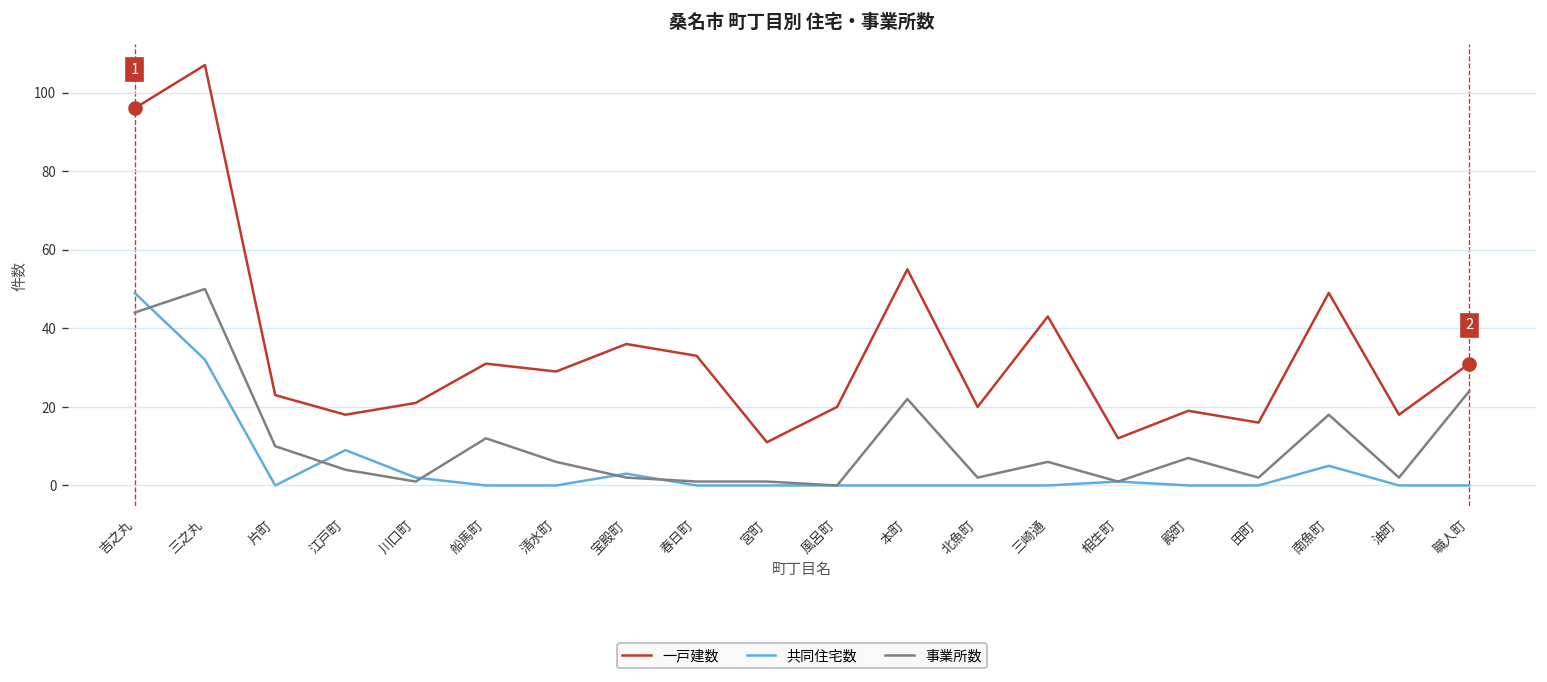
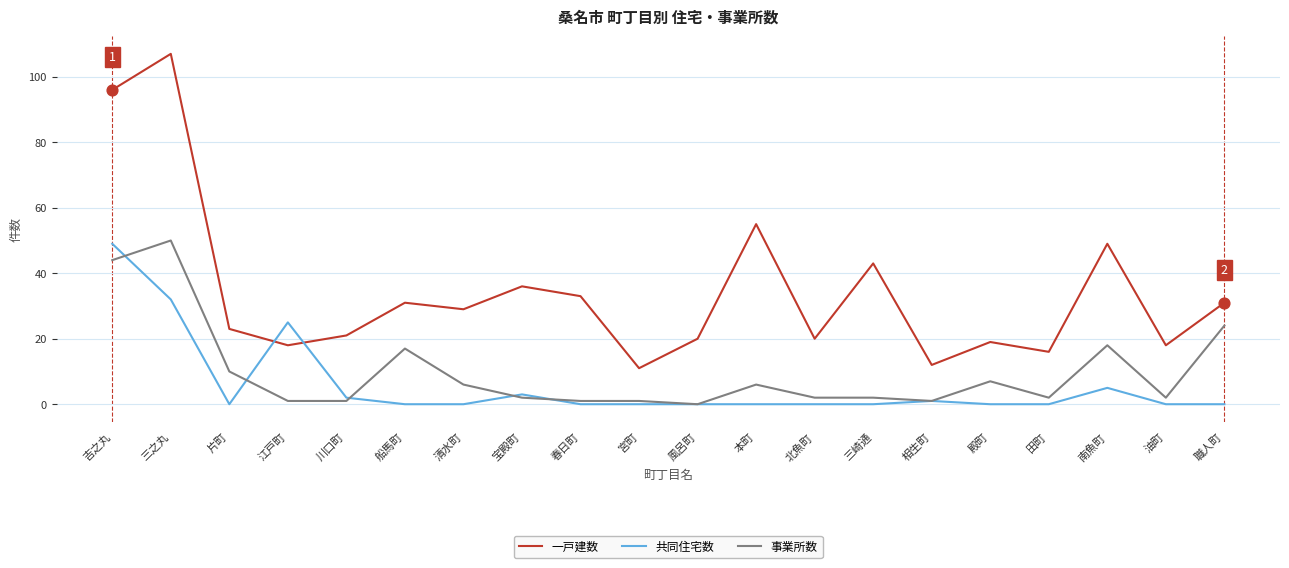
  {
    "共同住宅数": {
      "吉之丸": 49,
      "三之丸": 32,
      "片町": 0,
-     "江戸町": 9,
+     "江戸町": 25,
      "川口町": 2,
      "船馬町": 0,
      "清水町": 0,
      "宝殿町": 3,
      "春日町": 0,
      "宮町": 0,
      "本町": 0,
      "北魚町": 0,
      "三崎通": 0,
      "殿町": 0,
      "田町": 0,
      "南魚町": 5,
      "油町": 0,
      "職人町": 0
    },
    "事業所数": {
      "吉之丸": 44,
      "三之丸": 50,
      "片町": 10,
-     "江戸町": 4,
+     "江戸町": 1,
      "川口町": 1,
-     "船馬町": 12,
+     "船馬町": 17,
      "清水町": 6,
      "宝殿町": 2,
      "春日町": 1,
      "宮町": 1,
-     "本町": 22,
+     "本町": 6,
      "北魚町": 2,
-     "三崎通": 6,
+     "三崎通": 2,
      "殿町": 7,
      "田町": 2,
      "南魚町": 18,
      "油町": 2,
      "職人町": 24
    }
  }
